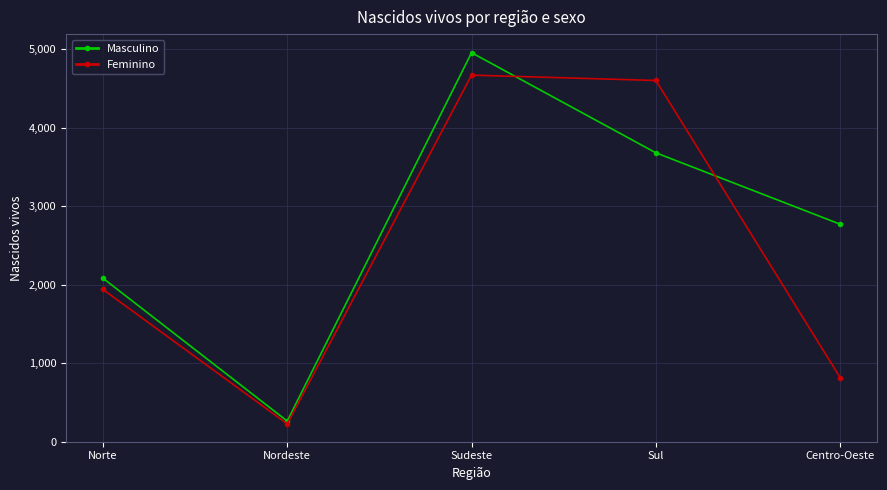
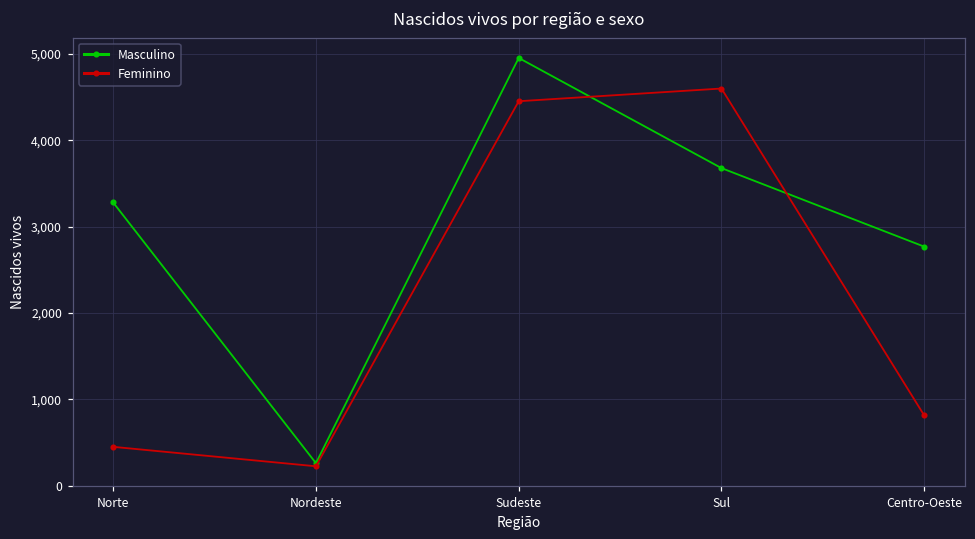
  {
    "Masculino": {
-     "Norte": "2,100",
+     "Norte": "3,300",
      "Nordeste": "300",
      "Sudeste": "5,000",
      "Sul": "3,700",
      "Centro-Oeste": "2,800"
    },
    "Feminino": {
-     "Norte": "1,900",
+     "Norte": "500",
      "Nordeste": "200",
-     "Sudeste": "4,700",
+     "Sudeste": "4,500",
      "Sul": "4,600",
      "Centro-Oeste": "800"
    }
  }
